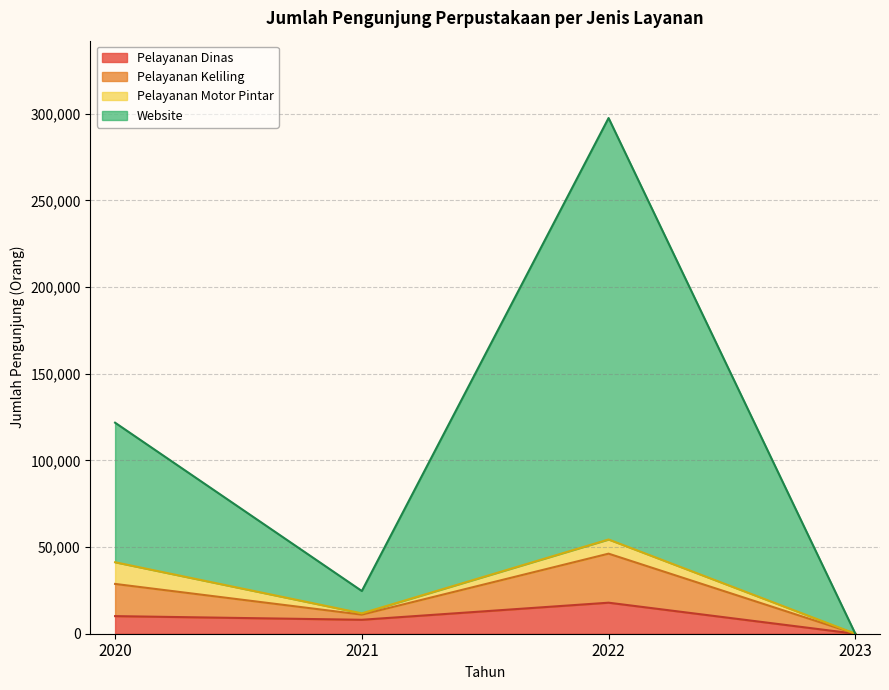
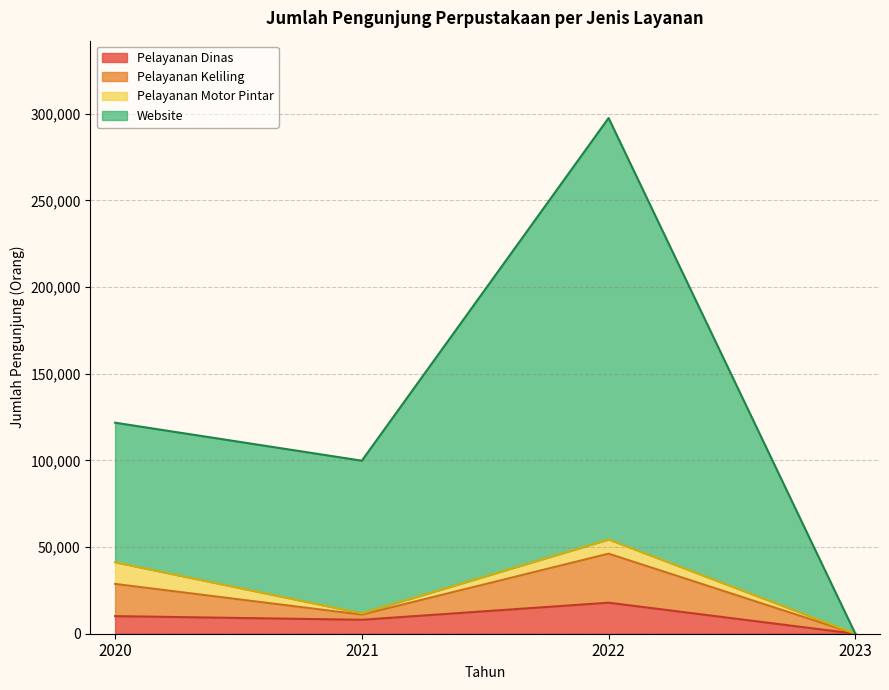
  {
    "Pelayanan Motor Pintar": {
      "2020": "13,000",
      "2022": "8,000"
    },
    "Website": {
      "2020": "81,000",
-     "2021": "13,000",
+     "2021": "88,000",
      "2022": "243,000"
    }
  }
